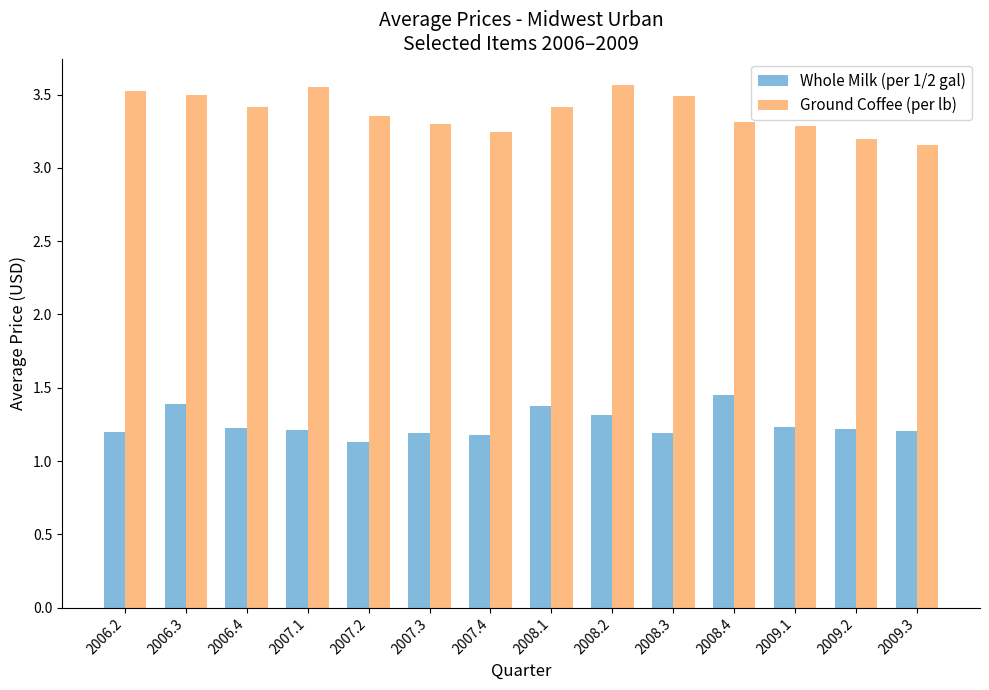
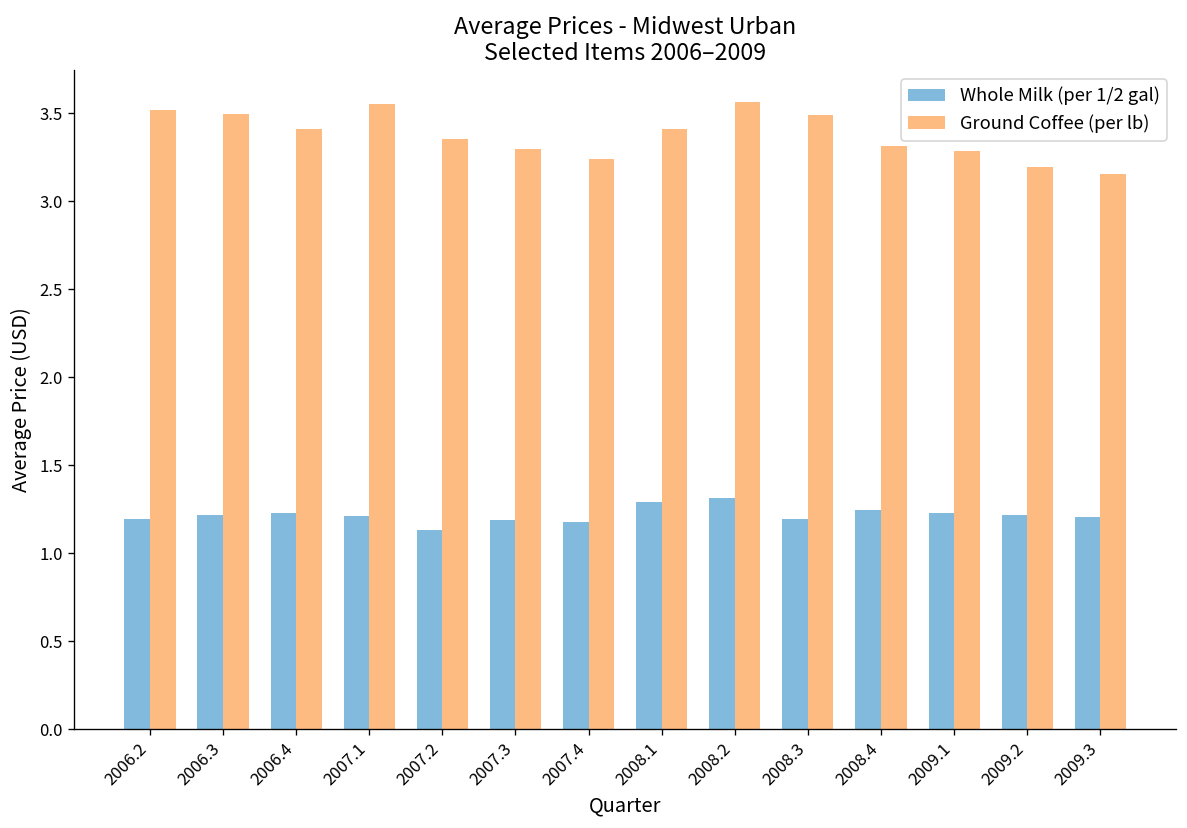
  {
    "Whole Milk (per 1/2 gal)": {
      "2006.2": 1.20,
-     "2006.3": 1.39,
+     "2006.3": 1.22,
      "2006.4": 1.23,
      "2007.1": 1.21,
      "2007.2": 1.13,
      "2007.3": 1.19,
      "2007.4": 1.18,
-     "2008.1": 1.38,
+     "2008.1": 1.29,
      "2008.2": 1.31,
      "2008.3": 1.19,
-     "2008.4": 1.45,
+     "2008.4": 1.25,
      "2009.1": 1.23,
      "2009.2": 1.22,
      "2009.3": 1.21
    },
    "Ground Coffee (per lb)": {
      "2006.2": 3.52,
      "2006.3": 3.50,
      "2006.4": 3.41,
      "2007.1": 3.55,
      "2007.2": 3.36,
      "2007.3": 3.30,
      "2007.4": 3.24,
      "2008.1": 3.41,
      "2008.2": 3.57,
      "2008.3": 3.49,
      "2008.4": 3.31,
      "2009.1": 3.29,
      "2009.2": 3.20,
      "2009.3": 3.16
    }
  }
